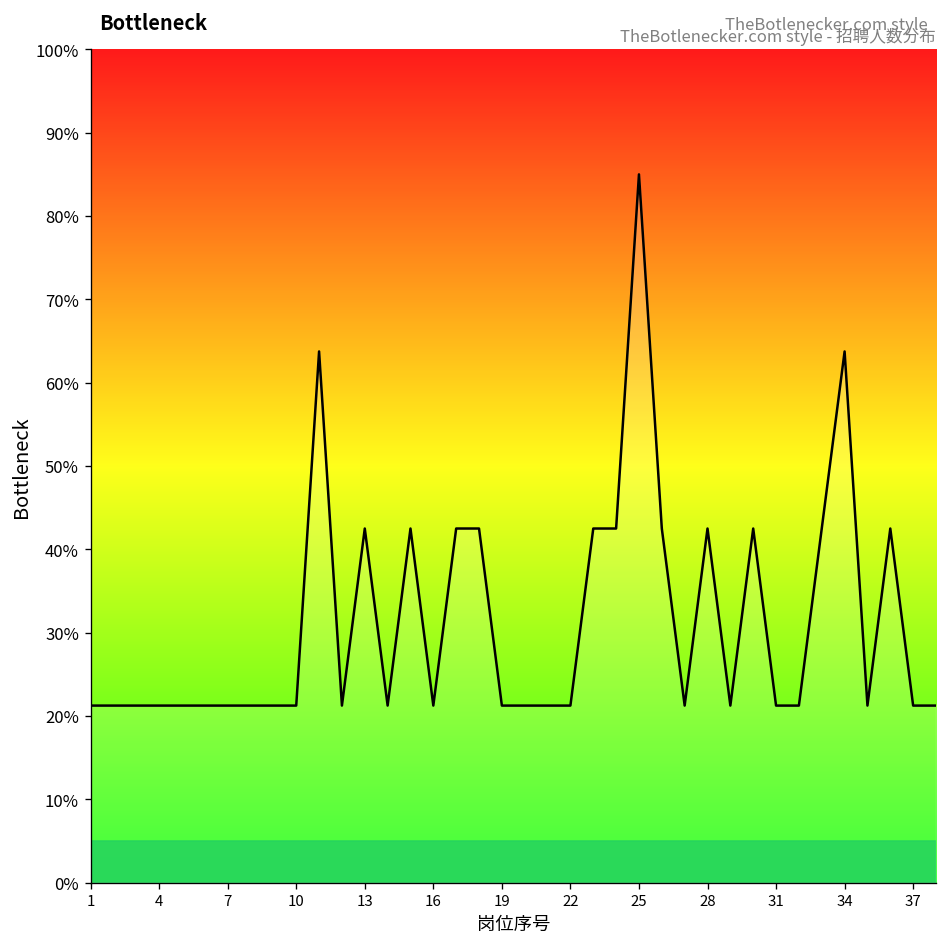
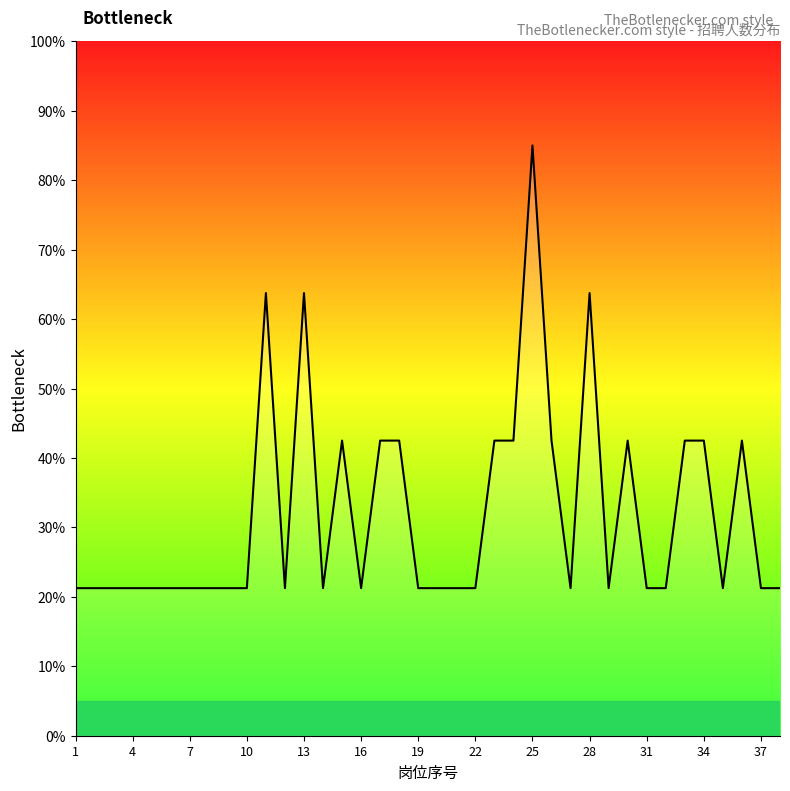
  {
    "1": "21%",
    "4": "21%",
    "7": "21%",
    "10": "21%",
-   "13": "43%",
+   "13": "64%",
    "16": "21%",
    "19": "21%",
    "22": "21%",
    "25": "85%",
-   "28": "43%",
+   "28": "64%",
    "31": "21%",
-   "34": "64%",
+   "34": "43%",
    "37": "21%"
  }
